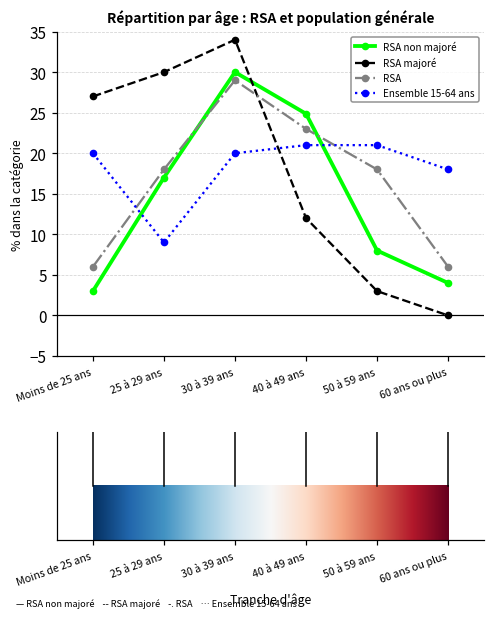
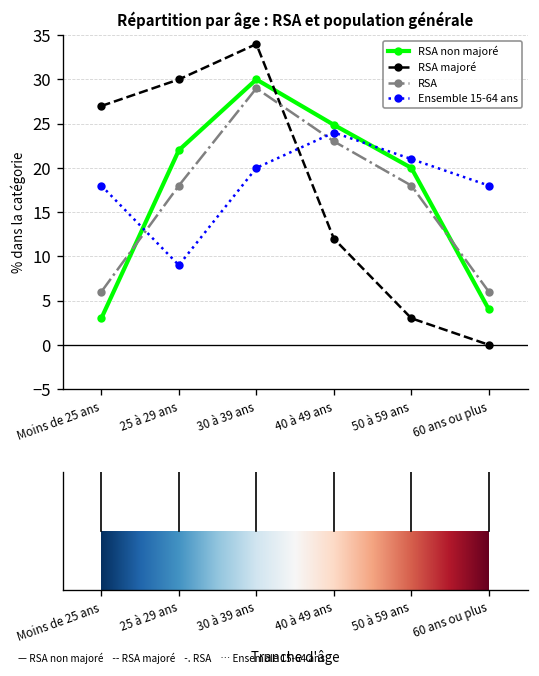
  {
    "RSA non majoré": {
      "Moins de 25 ans": 3,
-     "25 à 29 ans": 17,
+     "25 à 29 ans": 22,
      "30 à 39 ans": 30,
      "40 à 49 ans": 25,
-     "50 à 59 ans": 8,
+     "50 à 59 ans": 20,
      "60 ans ou plus": 4
    },
    "RSA majoré": {
      "Moins de 25 ans": 27,
      "25 à 29 ans": 30,
      "30 à 39 ans": 34,
      "40 à 49 ans": 12,
      "50 à 59 ans": 3,
      "60 ans ou plus": 0
    },
    "RSA": {
      "Moins de 25 ans": 6,
      "25 à 29 ans": 18,
      "30 à 39 ans": 29,
      "40 à 49 ans": 23,
      "50 à 59 ans": 18,
      "60 ans ou plus": 6
    },
    "Ensemble 15-64 ans": {
-     "Moins de 25 ans": 20,
+     "Moins de 25 ans": 18,
      "25 à 29 ans": 9,
      "30 à 39 ans": 20,
-     "40 à 49 ans": 21,
+     "40 à 49 ans": 24,
      "50 à 59 ans": 21,
      "60 ans ou plus": 18
    }
  }
